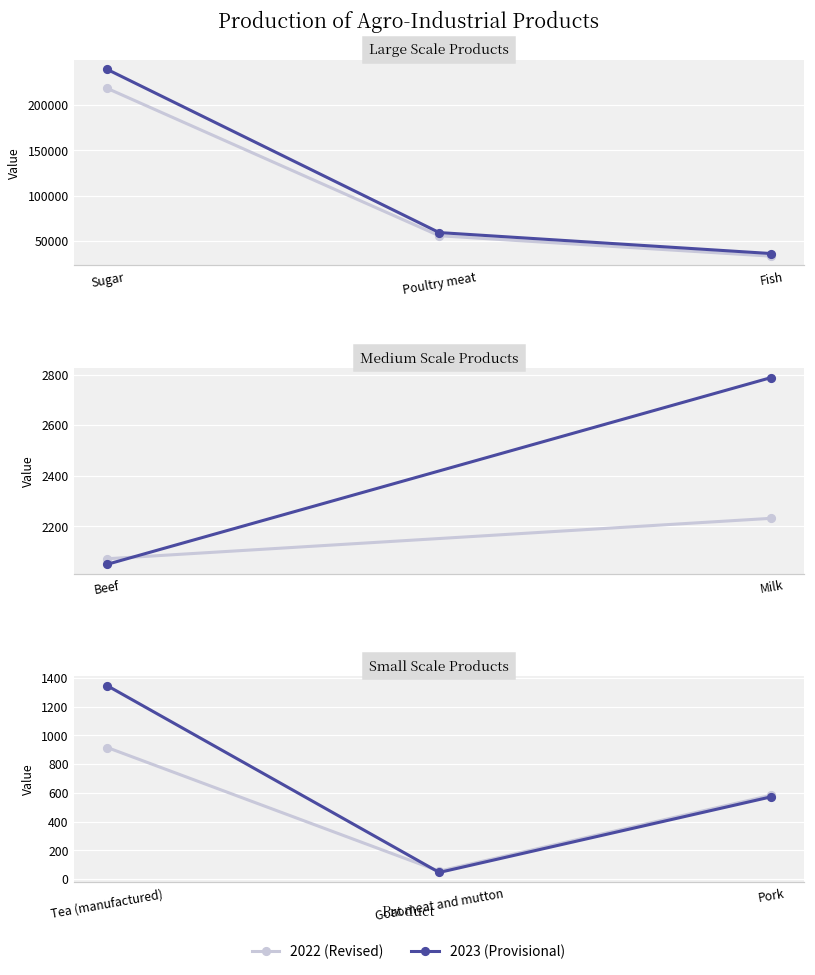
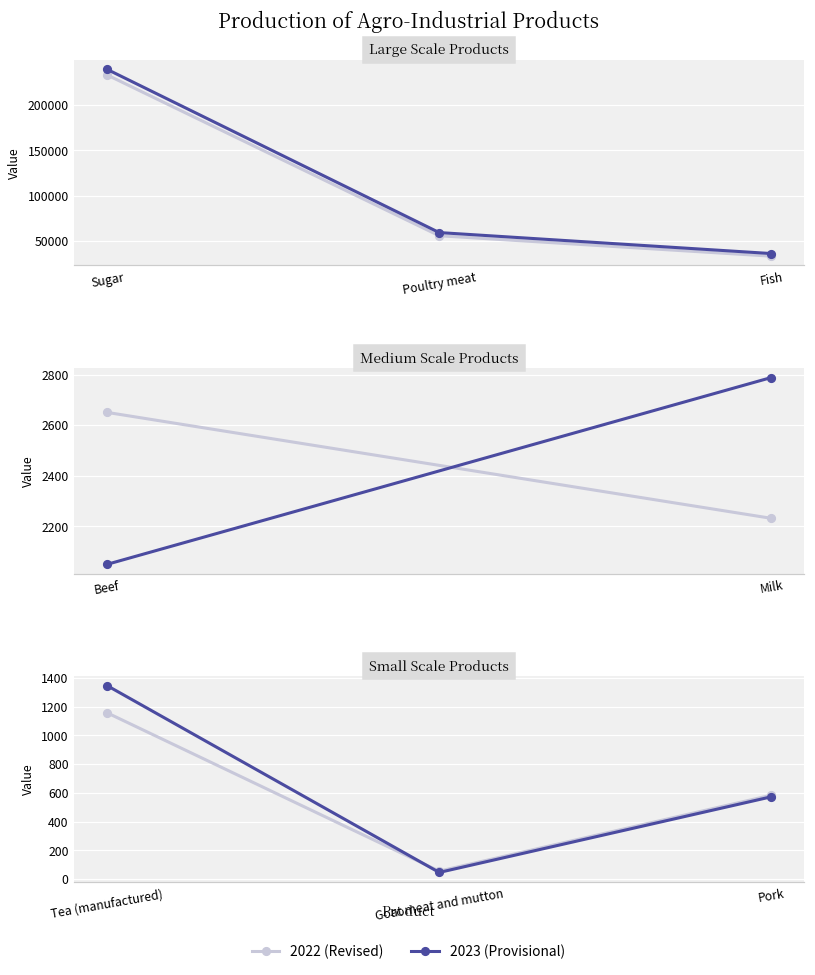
  {
    "Large Scale Products": {
      "2022 (Revised)": {
-       "Sugar": 220000,
+       "Sugar": 230000,
        "Poultry meat": 60000
      },
      "2023 (Provisional)": {
        "Sugar": 240000,
        "Poultry meat": 60000
      }
    },
    "Medium Scale Products": {
      "2022 (Revised)": {
-       "Beef": 2070,
+       "Beef": 2650,
        "Milk": 2230
      },
      "2023 (Provisional)": {
        "Beef": 2050,
        "Milk": 2790
      }
    },
    "Small Scale Products": {
      "2022 (Revised)": {
-       "Tea (manufactured)": 920
+       "Tea (manufactured)": 1160
      },
      "2023 (Provisional)": {
        "Tea (manufactured)": 1350
      }
    }
  }
